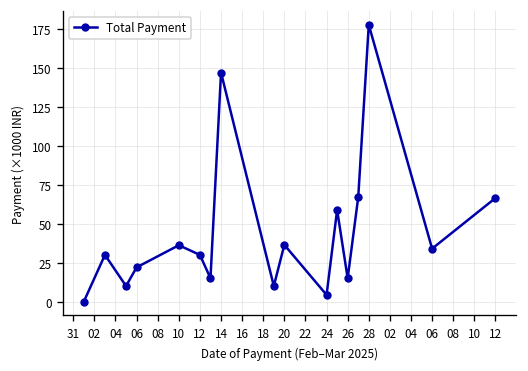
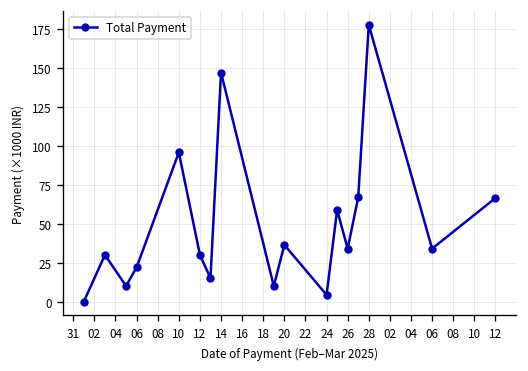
  {
-   "10": 36,
+   "10": 96,
    "14": 147,
    "20": 36,
    "24": 4,
-   "26": 15,
+   "26": 34,
    "28": 178
  }
